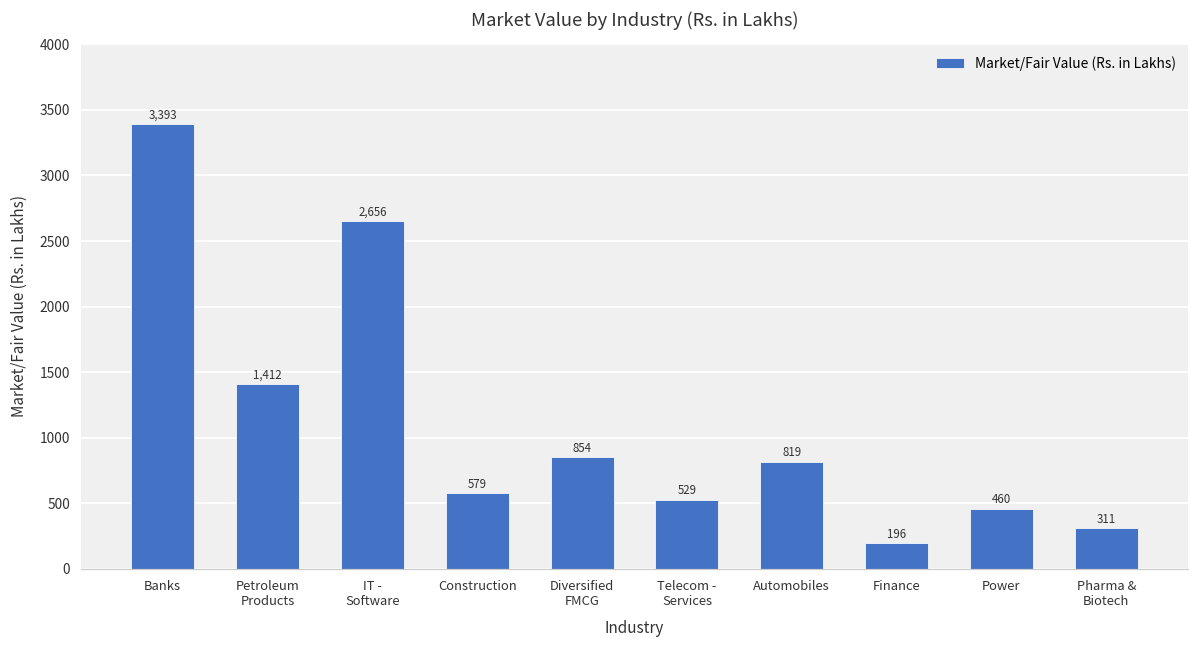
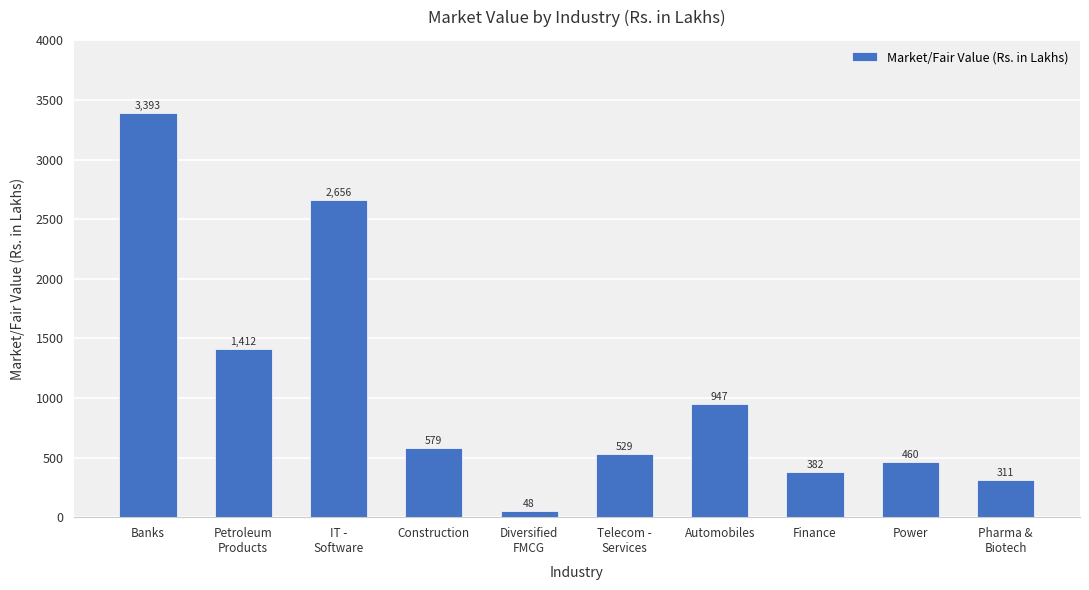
  {
    "Banks": "3,393",
    "Petroleum Products": "1,412",
    "IT - Software": "2,656",
    "Construction": "579",
-   "Diversified FMCG": "854",
+   "Diversified FMCG": "48",
    "Telecom - Services": "529",
-   "Automobiles": "819",
-   "Finance": "196",
+   "Automobiles": "947",
+   "Finance": "382",
    "Power": "460",
    "Pharma & Biotech": "311"
  }
